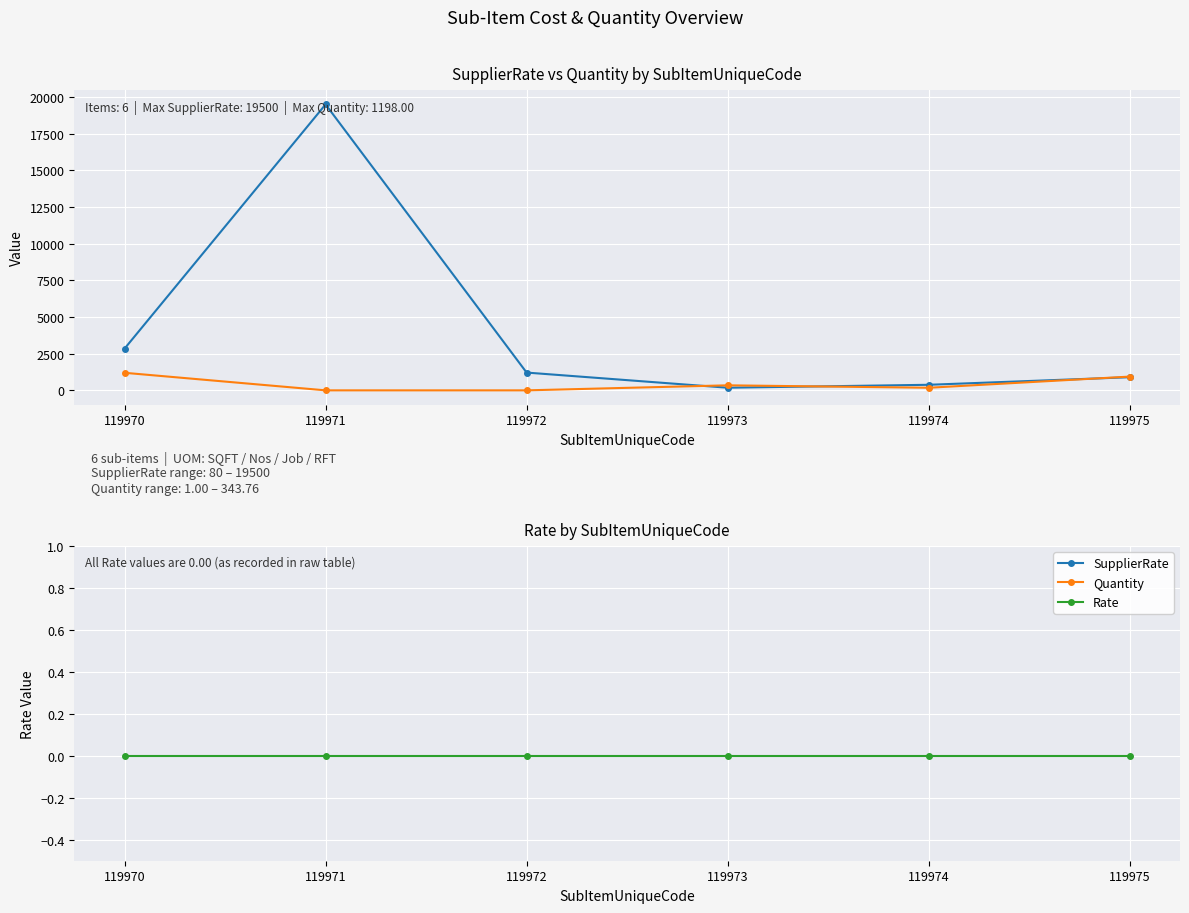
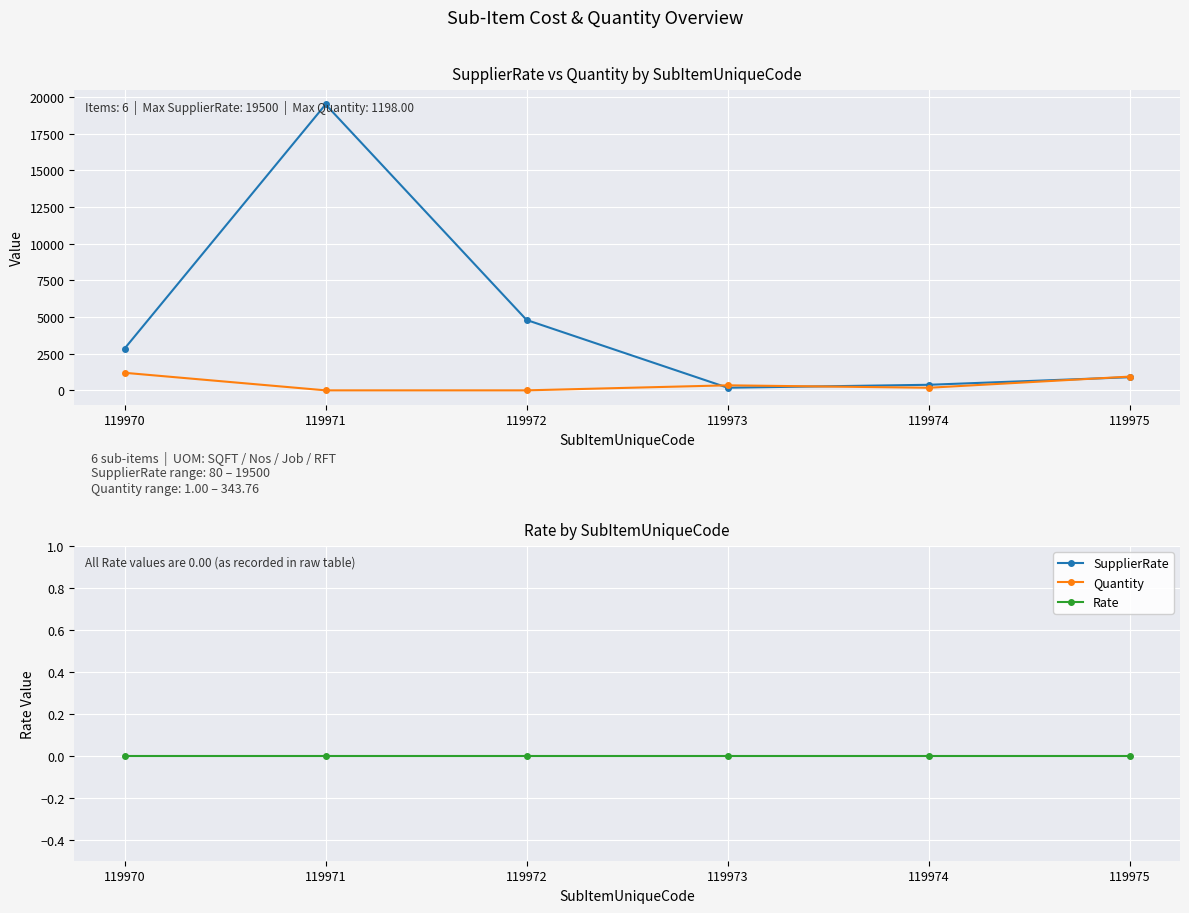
  {
    "SupplierRate vs Quantity by SubItemUniqueCode": {
      "SupplierRate": {
        "119970": 2800,
-       "119972": 1200,
+       "119972": 4800,
        "119974": 400
      },
      "Quantity": {
        "119970": 1200,
        "119971": 0,
        "119972": 0,
        "119974": 200
      }
    },
    "Rate by SubItemUniqueCode": {
      "119970": 0.00,
      "119971": 0.00,
      "119972": 0.00,
      "119973": 0.00,
      "119974": 0.00,
      "119975": 0.00
    }
  }
